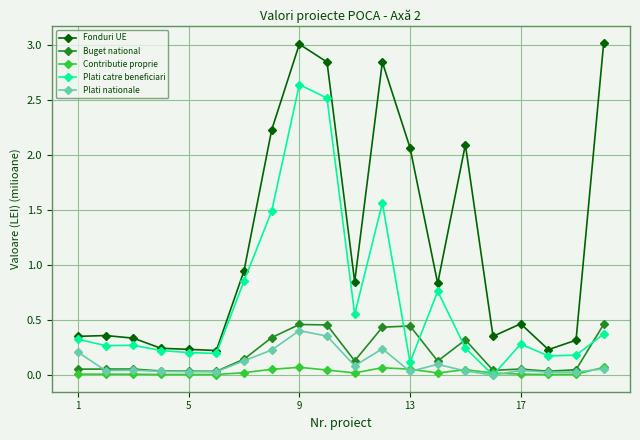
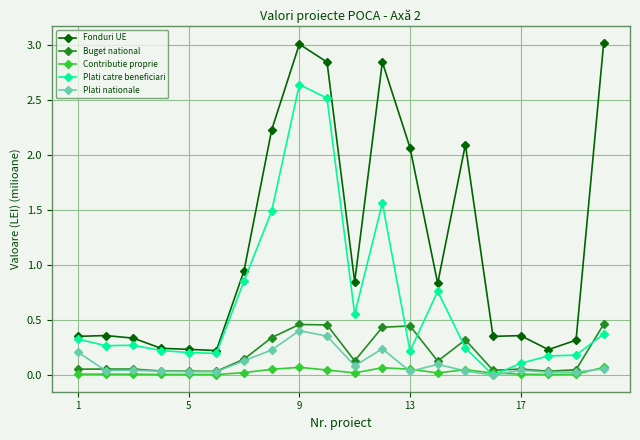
  {
    "Fonduri UE": {
      "1": 0.35,
      "5": 0.23,
      "9": 3.01,
      "13": 2.07,
-     "17": 0.47
+     "17": 0.36
    },
    "Buget national": {
      "1": 0.05,
      "9": 0.46,
      "13": 0.45
    },
    "Contributie proprie": {
      "1": 0.01,
      "5": 0.01,
      "9": 0.07,
      "17": 0.01
    },
    "Plati catre beneficiari": {
      "1": 0.33,
      "5": 0.20,
      "9": 2.64,
-     "13": 0.12,
-     "17": 0.28
+     "13": 0.22,
+     "17": 0.11
    },
    "Plati nationale": {
      "1": 0.21,
      "9": 0.40
    }
  }
